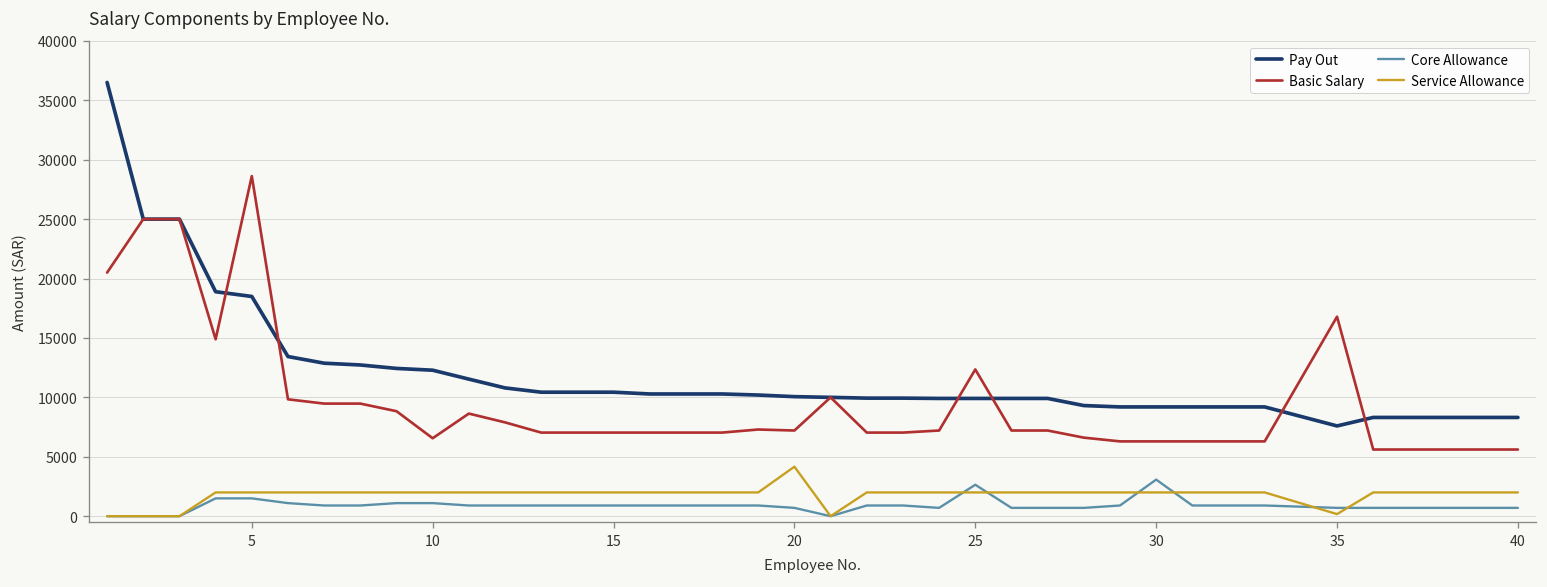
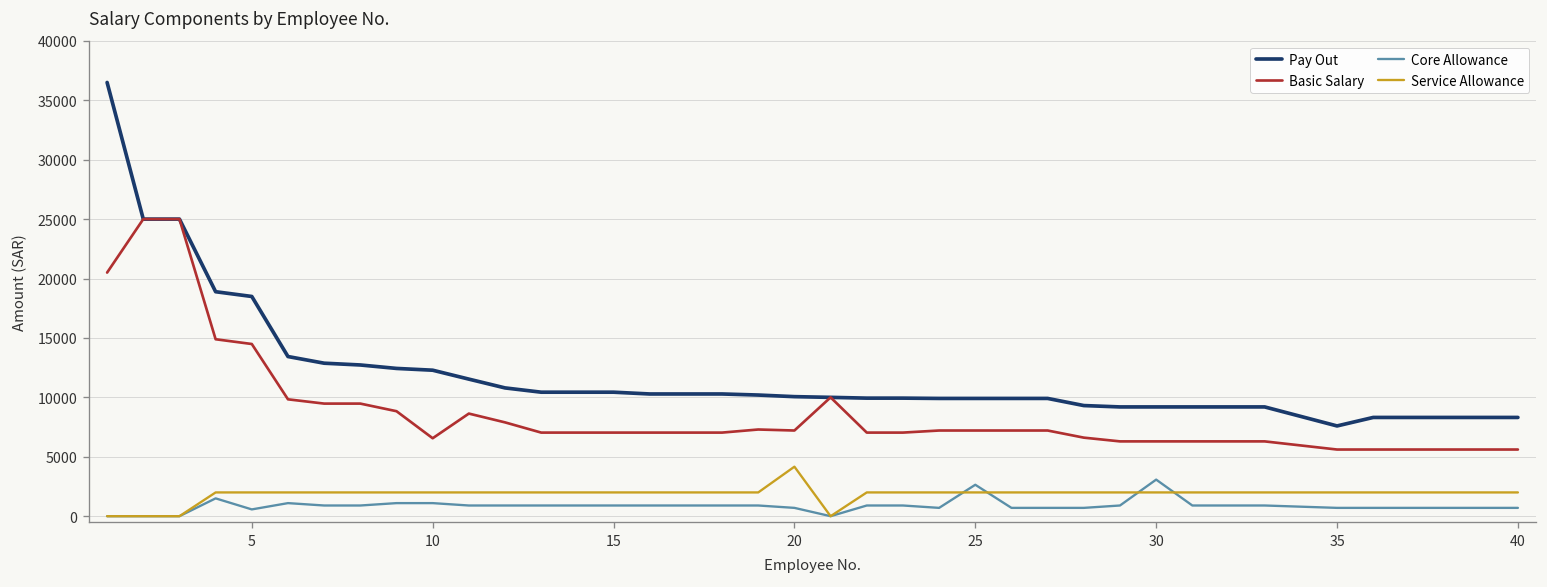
  {
    "Pay Out": {
      "5": 18000,
      "10": 12000,
      "15": 10000,
      "20": 10000,
      "25": 10000,
      "30": 9000,
      "35": 8000,
      "40": 8000
    },
    "Basic Salary": {
-     "5": 29000,
+     "5": 14000,
      "10": 7000,
      "15": 7000,
      "20": 7000,
-     "25": 12000,
+     "25": 7000,
      "30": 6000,
-     "35": 17000,
+     "35": 6000,
      "40": 6000
    },
    "Core Allowance": {
-     "5": 2000,
+     "5": 1000,
      "10": 1000,
      "15": 1000,
      "20": 1000,
      "25": 3000,
      "30": 3000,
      "35": 1000,
      "40": 1000
    },
    "Service Allowance": {
      "5": 2000,
      "10": 2000,
      "15": 2000,
      "20": 4000,
      "25": 2000,
      "30": 2000,
-     "35": 0,
+     "35": 2000,
      "40": 2000
    }
  }
